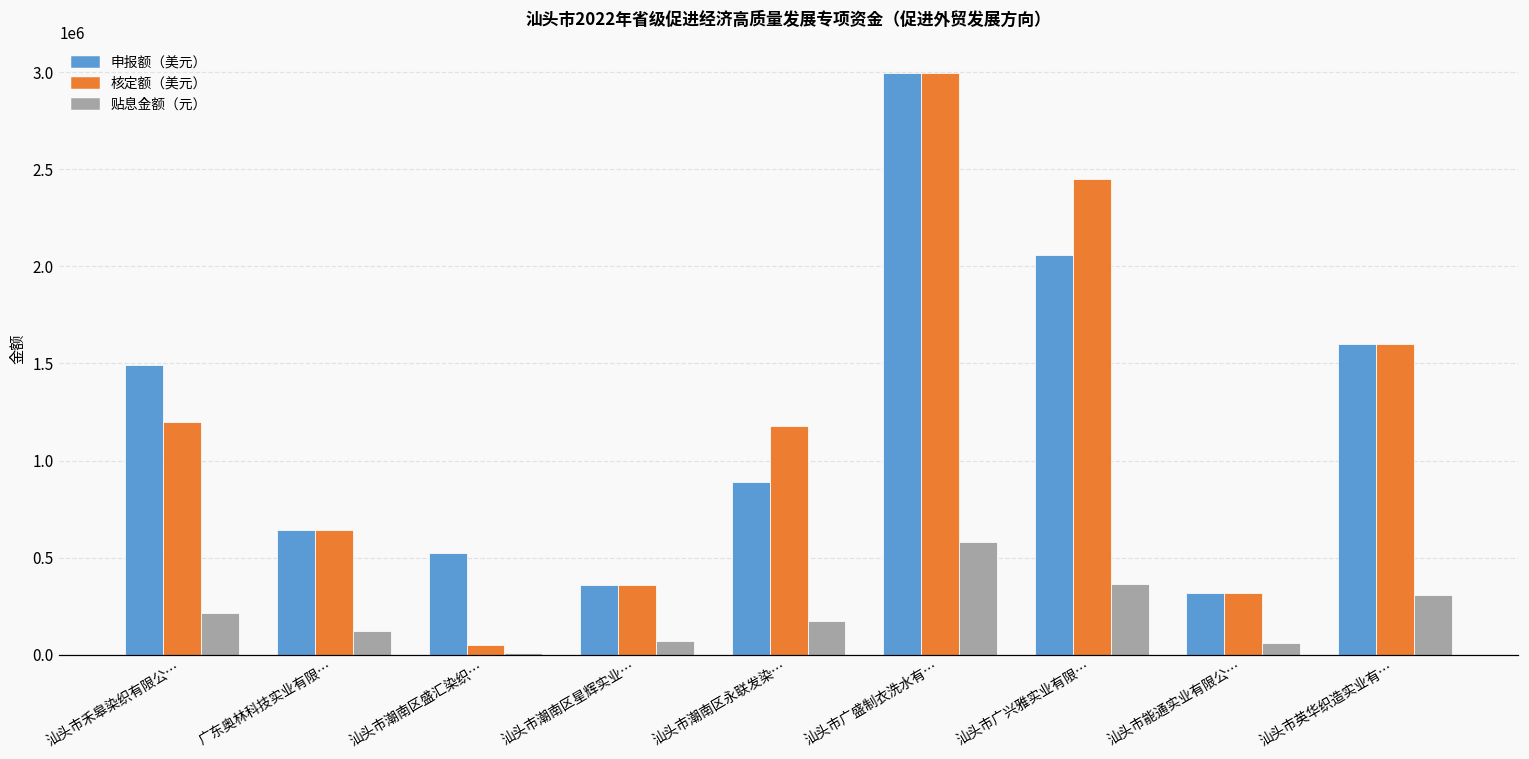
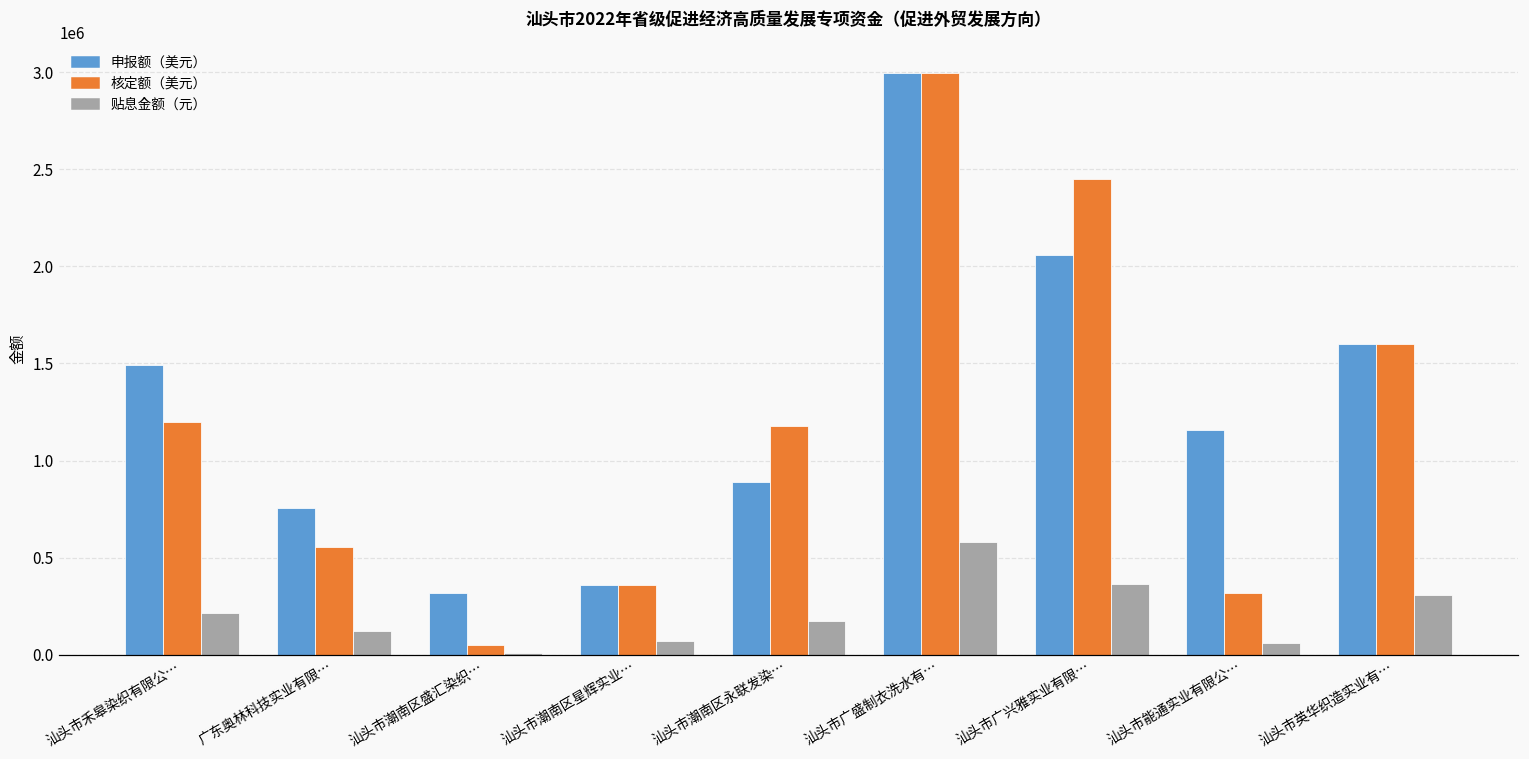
  {
    "申报额（美元）": {
      "汕头市禾皋染织有限公…": 1490000,
-     "广东奥林科技实业有限…": 640000,
-     "汕头市潮南区盛汇染织…": 530000,
+     "广东奥林科技实业有限…": 760000,
+     "汕头市潮南区盛汇染织…": 320000,
      "汕头市潮南区星辉实业…": 360000,
      "汕头市潮南区永联发染…": 890000,
      "汕头市广盛制衣洗水有…": 3000000,
      "汕头市广兴雅实业有限…": 2060000,
-     "汕头市能通实业有限公…": 320000,
+     "汕头市能通实业有限公…": 1160000,
      "汕头市英华织造实业有…": 1600000
    },
    "核定额（美元）": {
      "汕头市禾皋染织有限公…": 1200000,
-     "广东奥林科技实业有限…": 640000,
+     "广东奥林科技实业有限…": 550000,
      "汕头市潮南区盛汇染织…": 50000,
      "汕头市潮南区星辉实业…": 360000,
      "汕头市潮南区永联发染…": 1180000,
      "汕头市广盛制衣洗水有…": 3000000,
      "汕头市广兴雅实业有限…": 2450000,
      "汕头市能通实业有限公…": 320000,
      "汕头市英华织造实业有…": 1600000
    },
    "贴息金额（元）": {
      "汕头市禾皋染织有限公…": 220000,
      "广东奥林科技实业有限…": 120000,
      "汕头市潮南区星辉实业…": 70000,
      "汕头市潮南区永联发染…": 170000,
      "汕头市广盛制衣洗水有…": 580000,
      "汕头市广兴雅实业有限…": 360000,
      "汕头市能通实业有限公…": 60000,
      "汕头市英华织造实业有…": 310000
    }
  }
